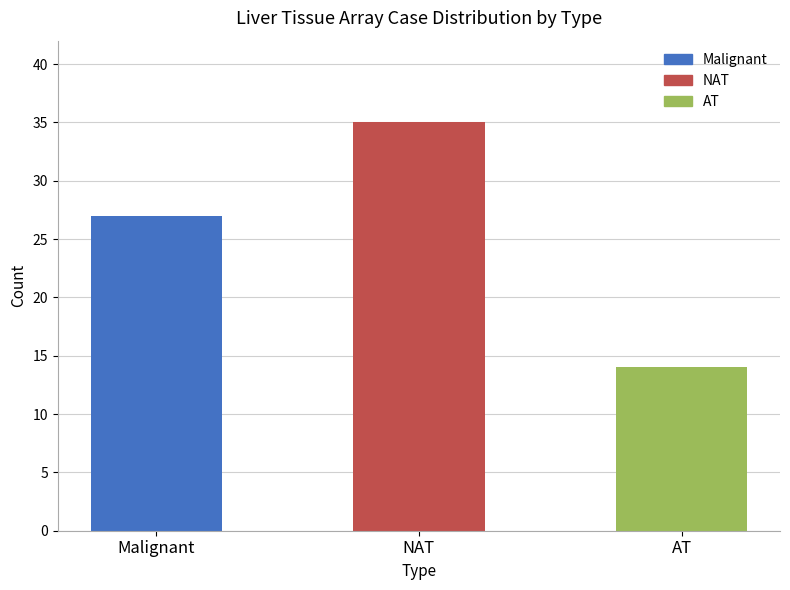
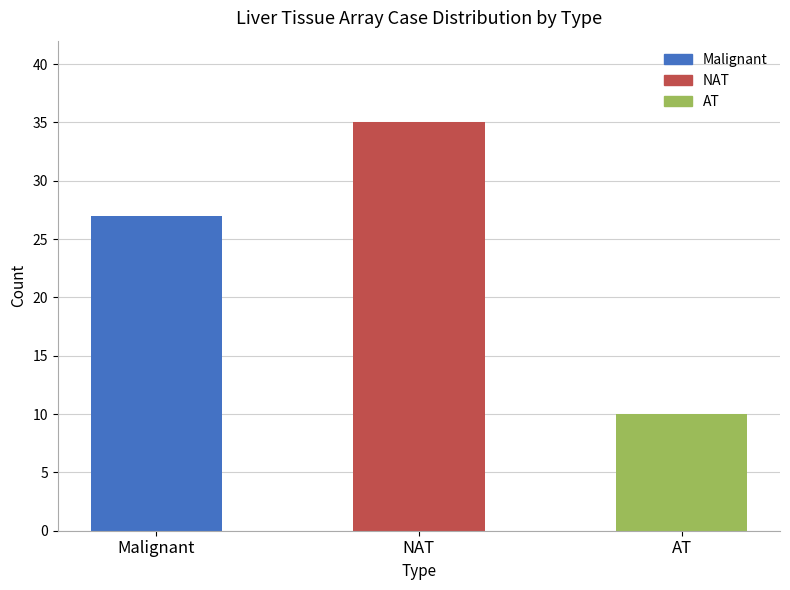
  {
    "Malignant": 27,
    "NAT": 35,
-   "AT": 14
+   "AT": 10
  }
